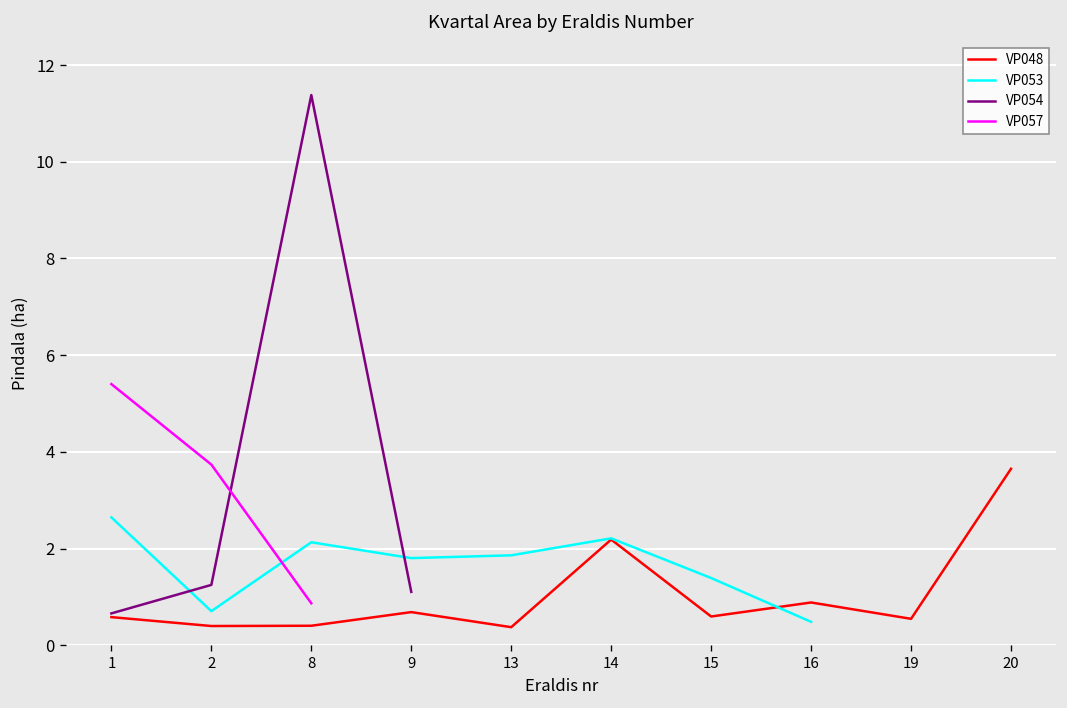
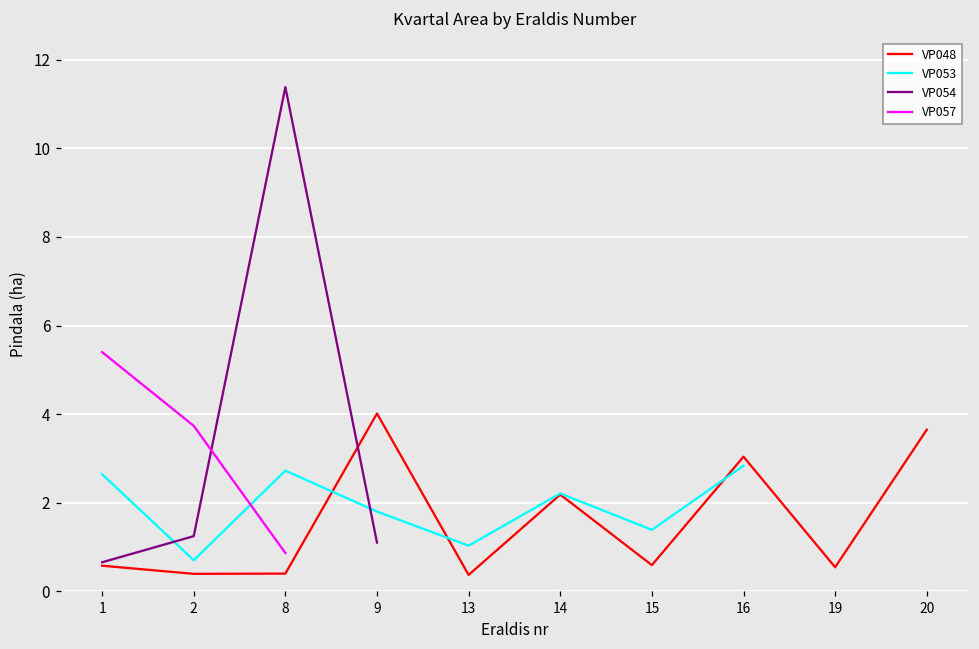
  {
    "VP048": {
      "1": 0.6,
      "2": 0.4,
      "8": 0.4,
-     "9": 0.7,
+     "9": 4.0,
      "13": 0.4,
      "15": 0.6,
-     "16": 0.9,
+     "16": 3.0,
      "19": 0.5,
      "20": 3.7
    },
    "VP053": {
      "1": 2.6,
      "2": 0.7,
-     "8": 2.1,
+     "8": 2.7,
      "9": 1.8,
-     "13": 1.9,
+     "13": 1.0,
      "15": 1.4,
-     "16": 0.5
+     "16": 2.8
    },
    "VP054": {
      "1": 0.7,
      "2": 1.2,
      "8": 11.4,
      "9": 1.1
    },
    "VP057": {
      "1": 5.4,
      "2": 3.7,
      "8": 0.9
    }
  }
